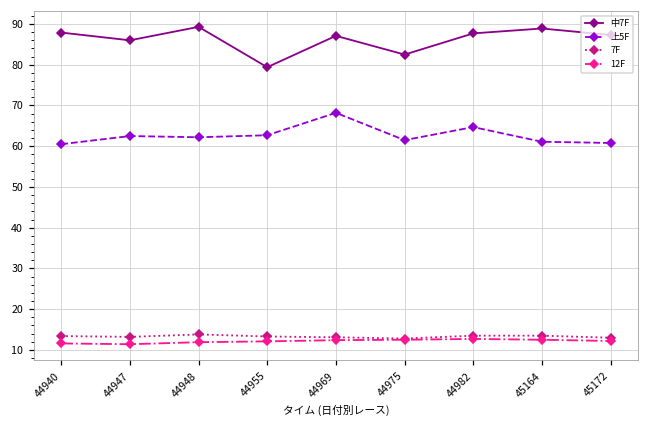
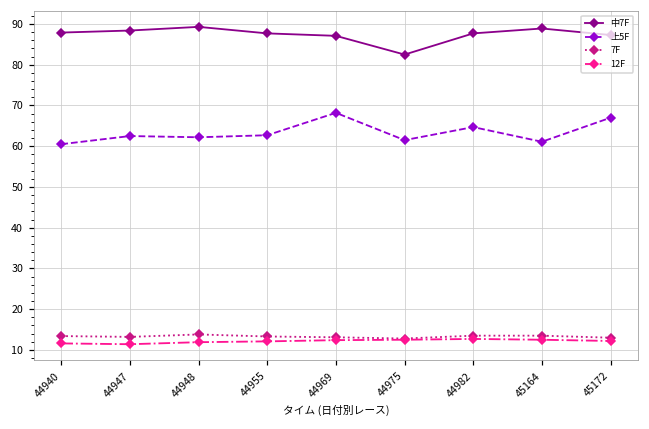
  {
    "中7F": {
      "44940": 88,
-     "44947": 86,
+     "44947": 88,
      "44948": 89,
-     "44955": 79,
+     "44955": 88,
      "44969": 87,
      "44975": 83,
      "44982": 88,
      "45164": 89
    },
    "上5F": {
      "44940": 61,
      "44947": 63,
      "44948": 62,
      "44955": 63,
      "44969": 68,
      "44975": 62,
      "44982": 65,
      "45164": 61,
-     "45172": 61
+     "45172": 67
    }
  }
